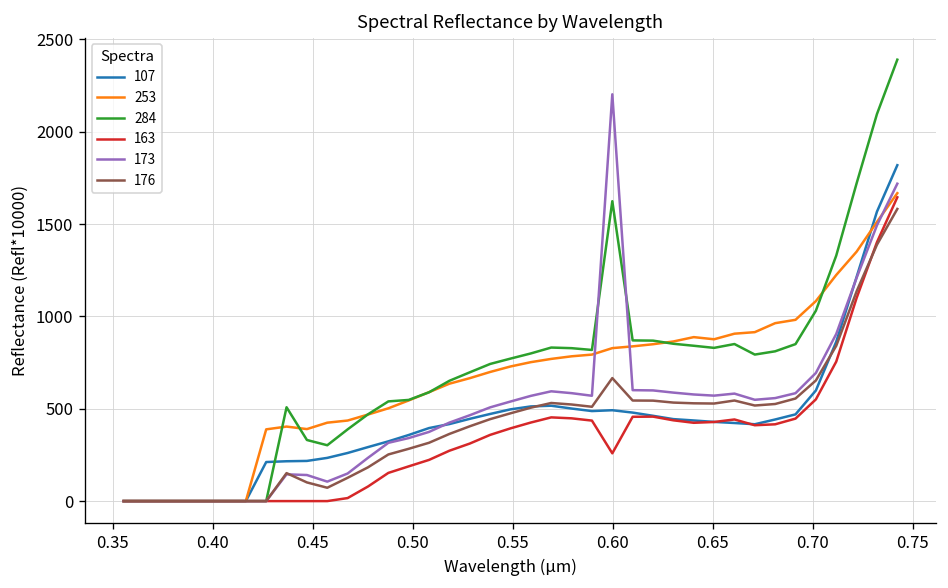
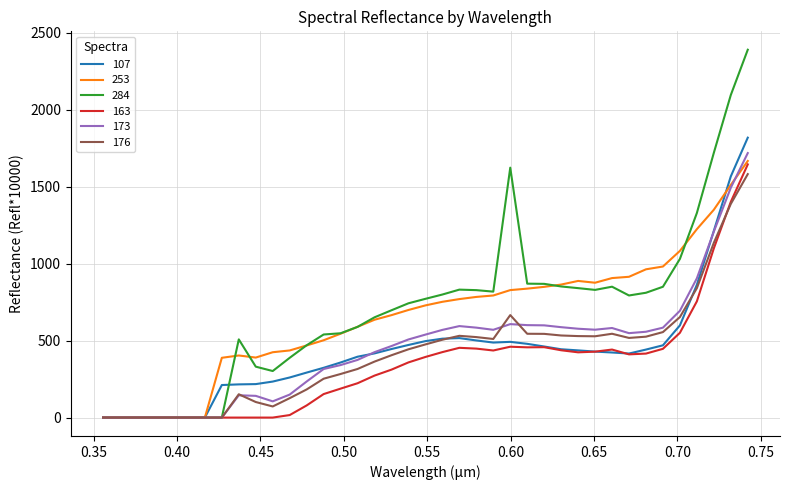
  {
    "107": {
      "0.60": 490
    },
    "253": {
      "0.60": 830
    },
    "284": {
      "0.60": 1620
    },
    "163": {
-     "0.60": 260
+     "0.60": 460
    },
    "173": {
-     "0.60": 2200
+     "0.60": 610
    },
    "176": {
      "0.60": 670
    }
  }
